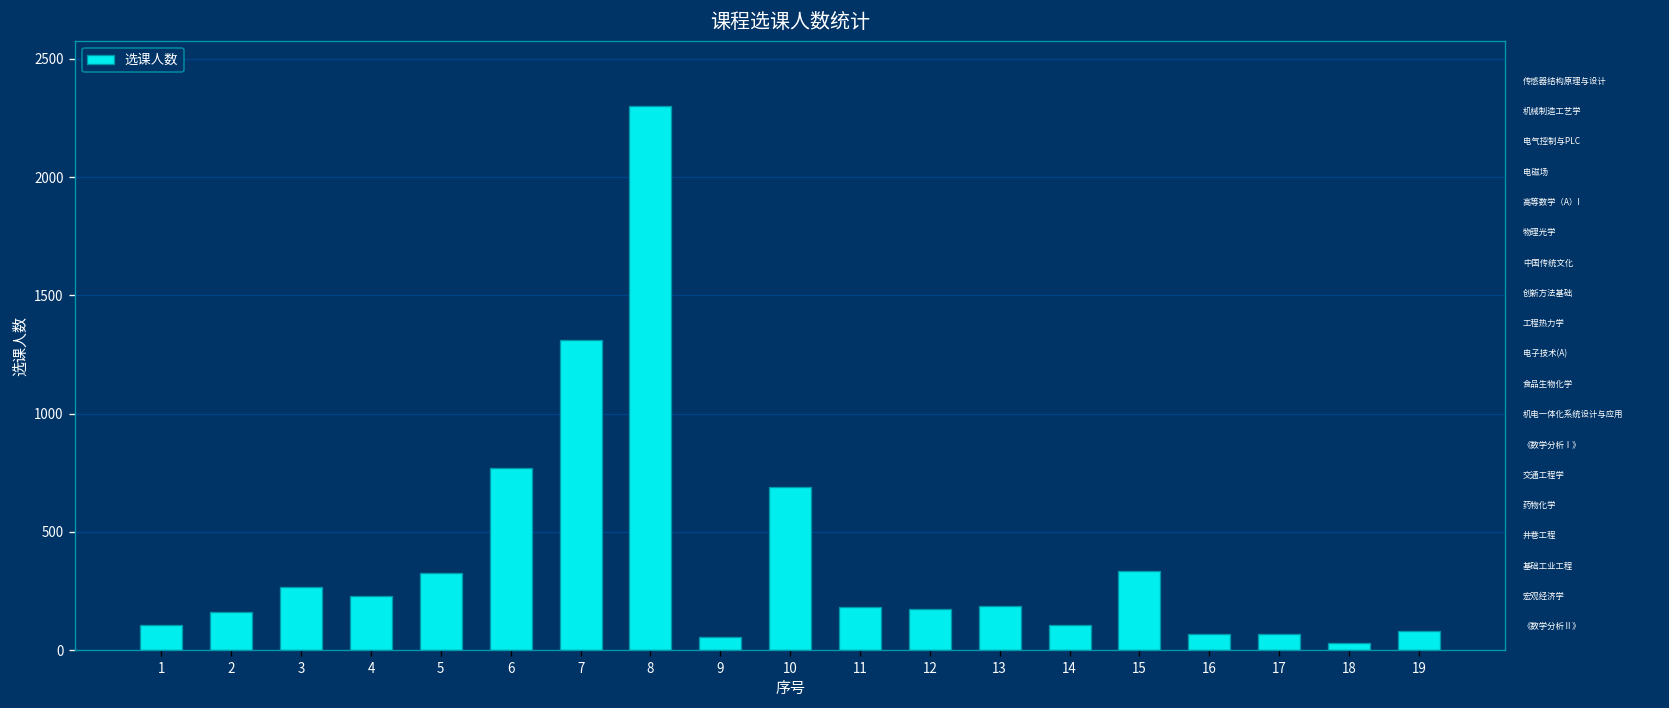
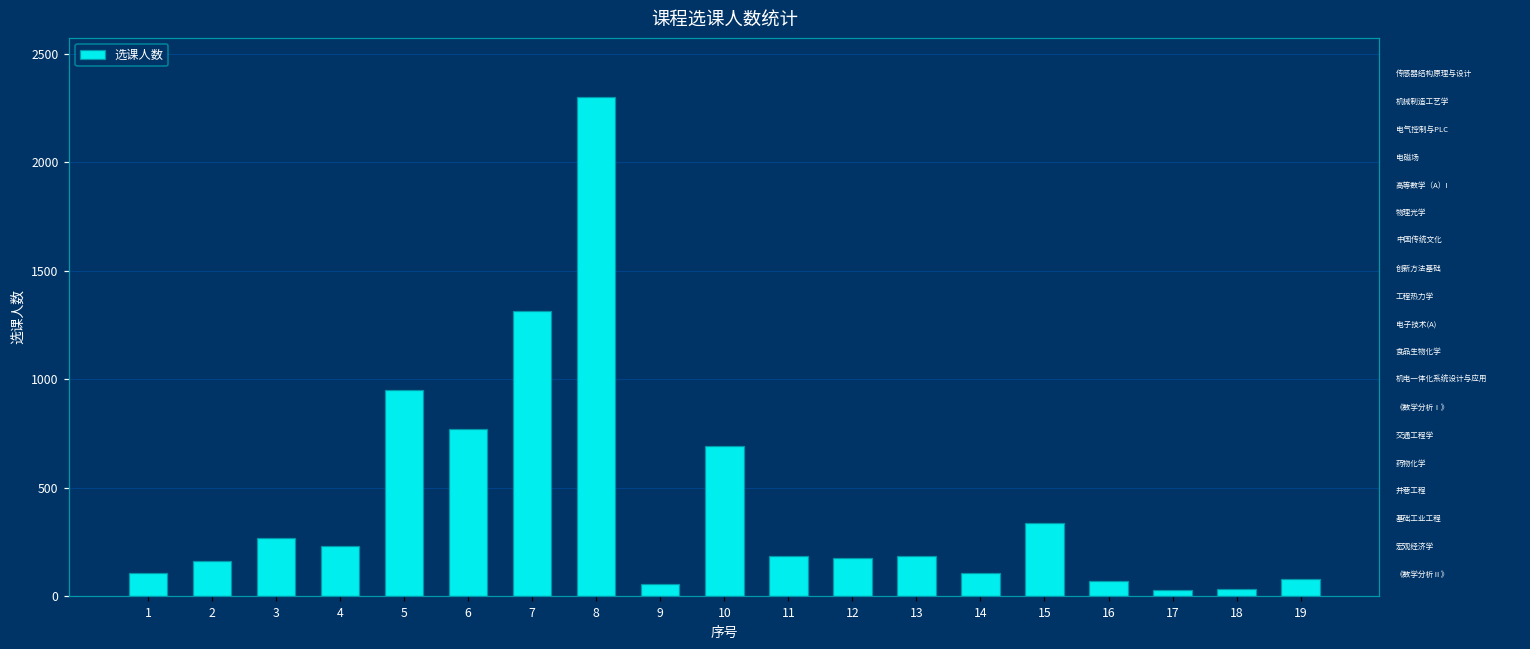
  {
    "1": 110,
    "2": 160,
    "3": 270,
    "4": 230,
-   "5": 320,
+   "5": 950,
    "6": 770,
    "7": 1310,
    "8": 2300,
    "9": 60,
    "10": 690,
    "11": 180,
    "12": 170,
    "13": 190,
    "14": 110,
    "15": 340,
    "16": 70,
-   "17": 70,
+   "17": 30,
    "18": 30,
    "19": 80
  }
